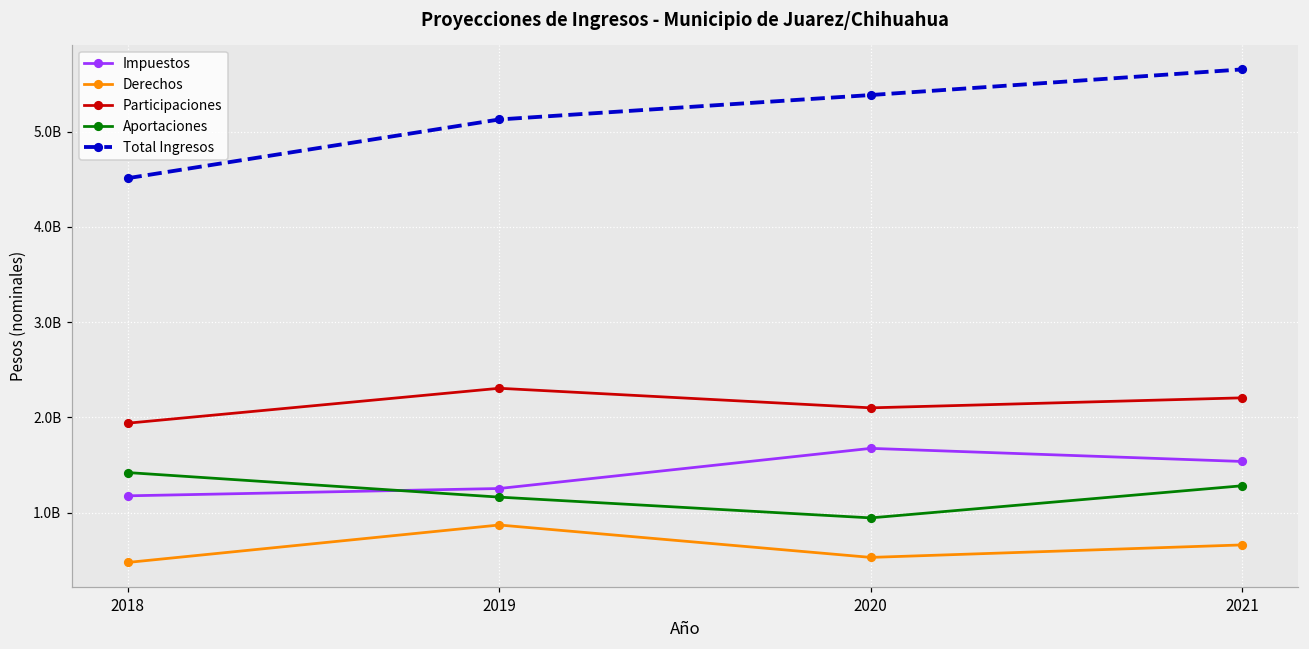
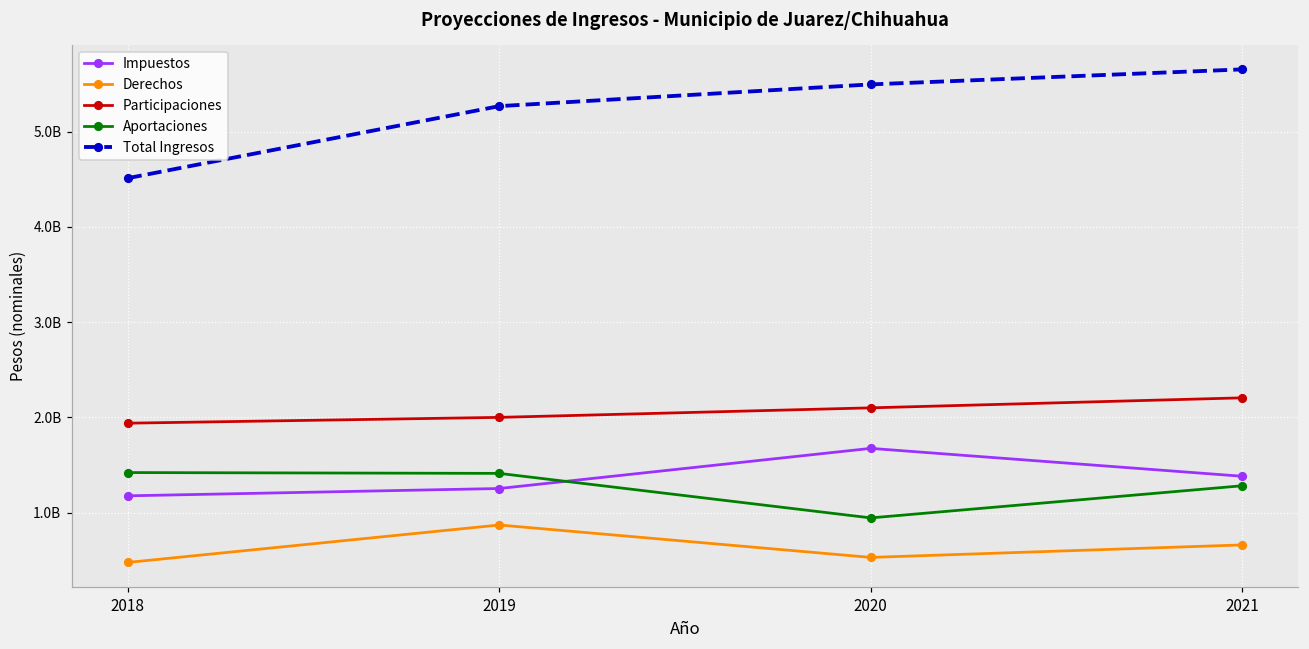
  {
    "Impuestos": {
      "2018": 1200000000,
      "2019": 1300000000,
      "2020": 1700000000,
-     "2021": 1500000000
+     "2021": 1400000000
    },
    "Derechos": {
      "2018": 500000000,
      "2019": 900000000,
      "2020": 500000000,
      "2021": 700000000
    },
    "Participaciones": {
      "2018": 1900000000,
-     "2019": 2300000000,
+     "2019": 2000000000,
      "2020": 2100000000,
      "2021": 2200000000
    },
    "Aportaciones": {
      "2018": 1400000000,
-     "2019": 1200000000,
+     "2019": 1400000000,
      "2020": 900000000,
      "2021": 1300000000
    },
    "Total Ingresos": {
      "2018": 4500000000,
-     "2019": 5100000000,
-     "2020": 5400000000,
+     "2019": 5300000000,
+     "2020": 5500000000,
      "2021": 5700000000
    }
  }
